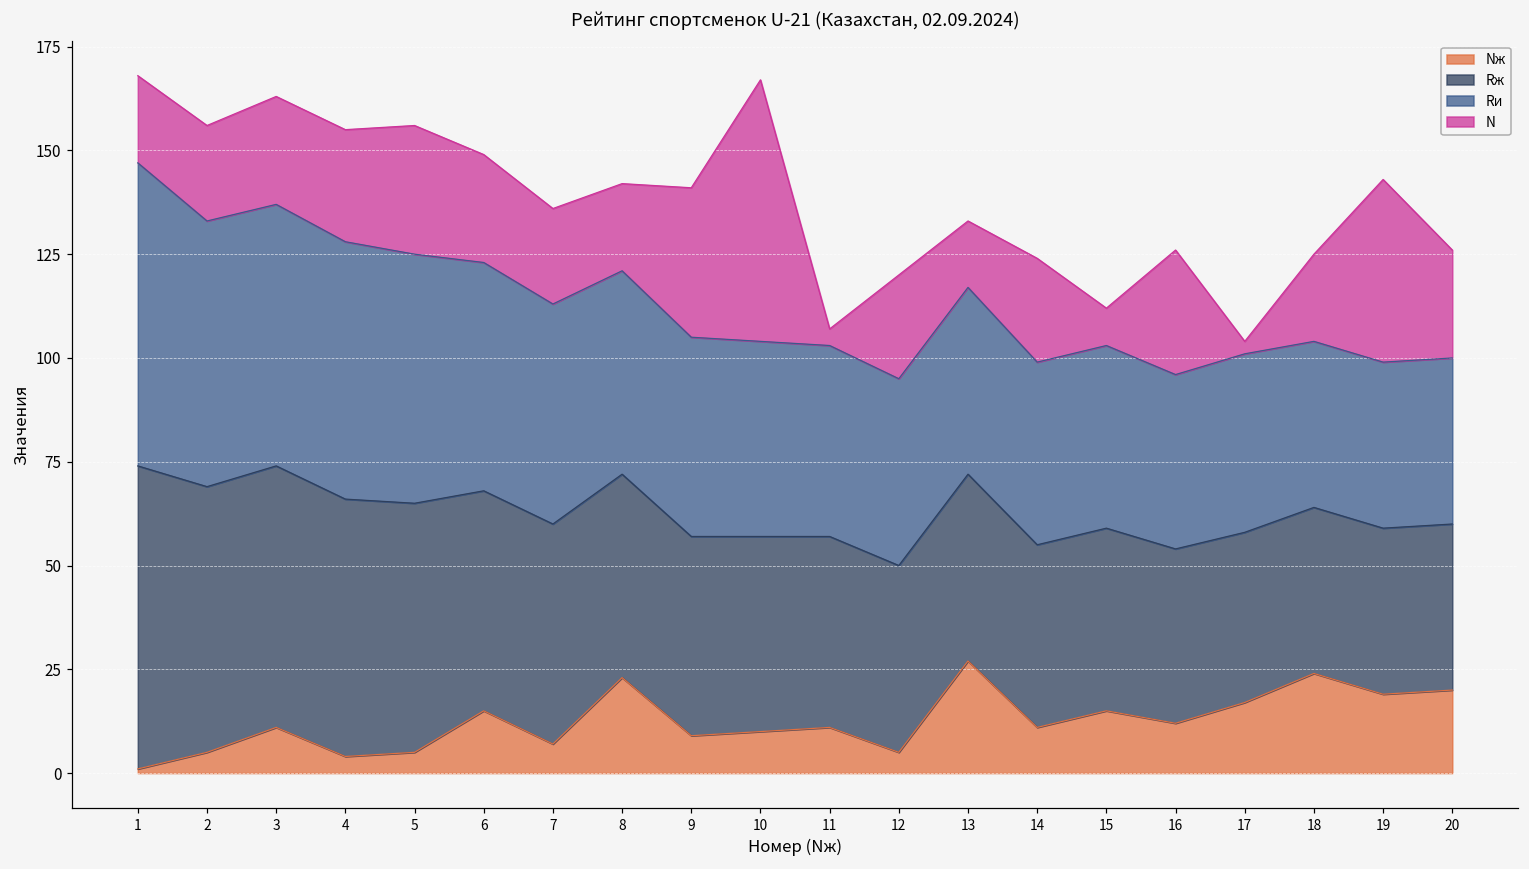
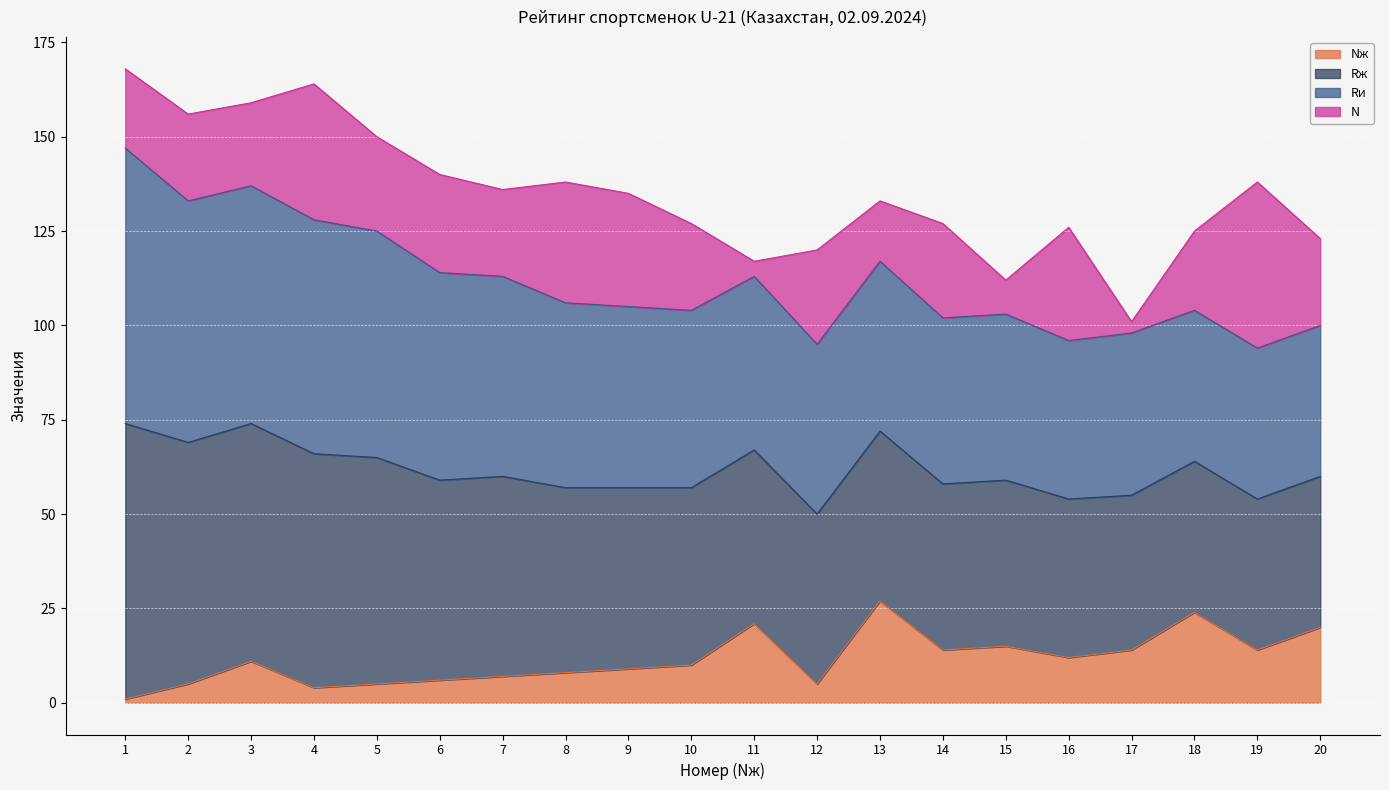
  {
    "Nж": {
      "1": 1,
      "2": 5,
      "3": 11,
      "4": 4,
      "5": 5,
-     "6": 15,
+     "6": 6,
      "7": 7,
-     "8": 23,
+     "8": 8,
      "9": 9,
      "10": 10,
-     "11": 11,
+     "11": 21,
      "12": 5,
      "13": 27,
-     "14": 11,
+     "14": 14,
      "15": 15,
      "16": 12,
-     "17": 17,
+     "17": 14,
      "18": 24,
-     "19": 19,
+     "19": 14,
      "20": 20
    },
    "N": {
      "1": 21,
      "2": 23,
-     "3": 26,
-     "4": 27,
-     "5": 31,
+     "3": 22,
+     "4": 36,
+     "5": 25,
      "6": 26,
      "7": 23,
-     "8": 21,
-     "9": 36,
-     "10": 63,
+     "8": 32,
+     "9": 30,
+     "10": 23,
      "11": 4,
      "12": 25,
      "13": 16,
      "14": 25,
      "15": 9,
      "16": 30,
      "17": 3,
      "18": 21,
      "19": 44,
-     "20": 26
+     "20": 23
    }
  }
